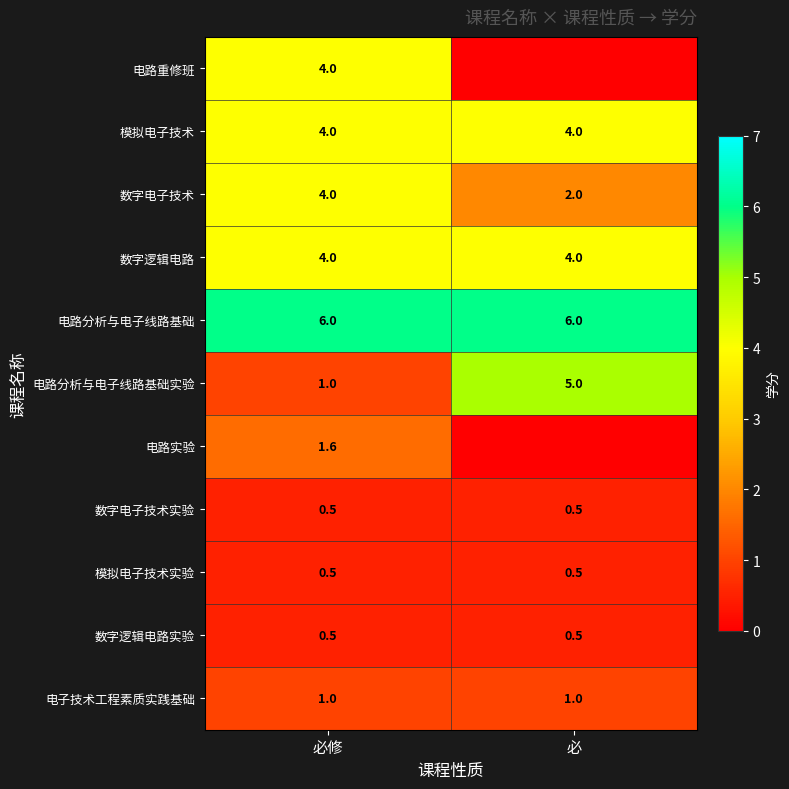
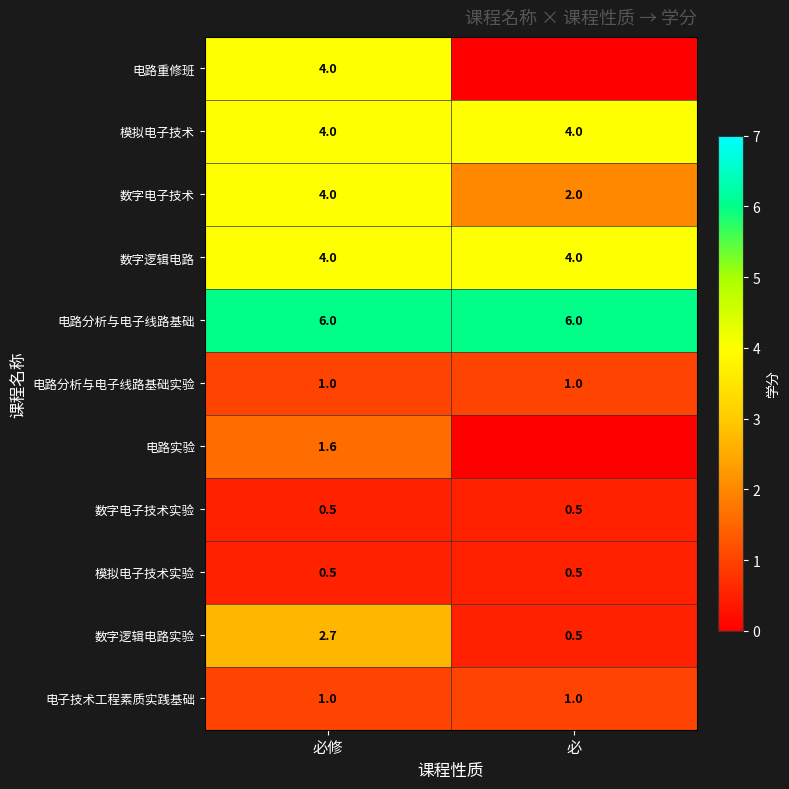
  {
    "电路重修班": {
      "必修": 4.0
    },
    "模拟电子技术": {
      "必修": 4.0,
      "必": 4.0
    },
    "数字电子技术": {
      "必修": 4.0,
      "必": 2.0
    },
    "数字逻辑电路": {
      "必修": 4.0,
      "必": 4.0
    },
    "电路分析与电子线路基础": {
      "必修": 6.0,
      "必": 6.0
    },
    "电路分析与电子线路基础实验": {
      "必修": 1.0,
-     "必": 5.0
+     "必": 1.0
    },
    "电路实验": {
      "必修": 1.6
    },
    "数字电子技术实验": {
      "必修": 0.5,
      "必": 0.5
    },
    "模拟电子技术实验": {
      "必修": 0.5,
      "必": 0.5
    },
    "数字逻辑电路实验": {
-     "必修": 0.5,
+     "必修": 2.7,
      "必": 0.5
    },
    "电子技术工程素质实践基础": {
      "必修": 1.0,
      "必": 1.0
    }
  }
